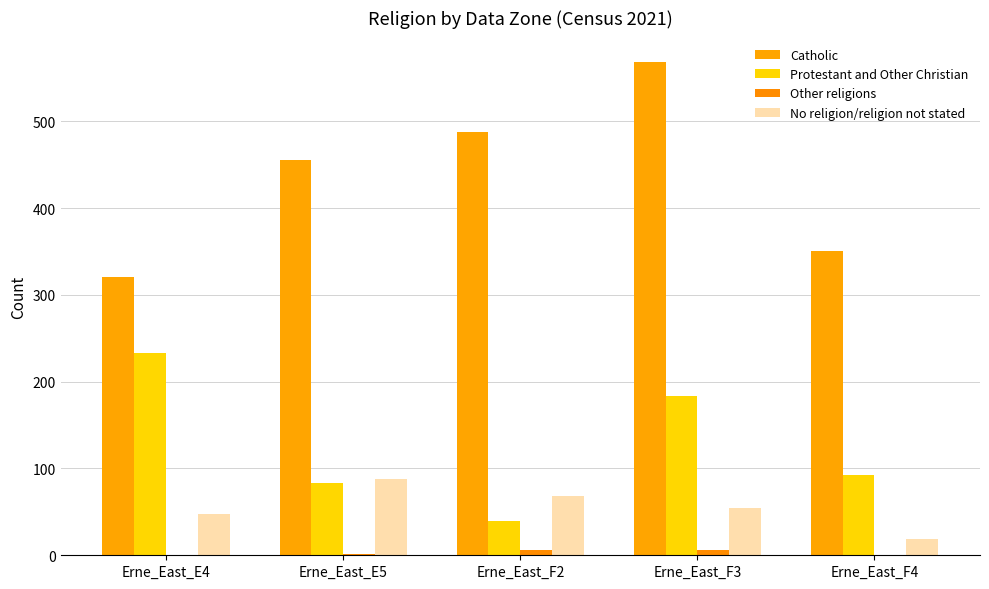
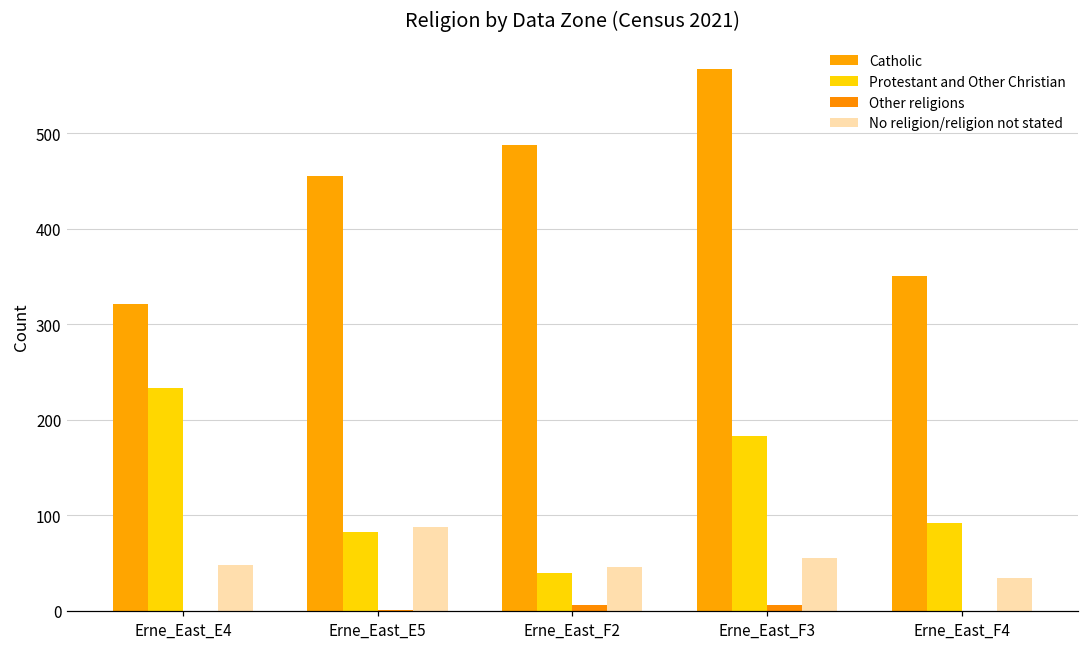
  {
    "No religion/religion not stated": {
      "Erne_East_E4": 50,
      "Erne_East_E5": 90,
-     "Erne_East_F2": 70,
+     "Erne_East_F2": 50,
      "Erne_East_F3": 60,
-     "Erne_East_F4": 20
+     "Erne_East_F4": 30
    }
  }
